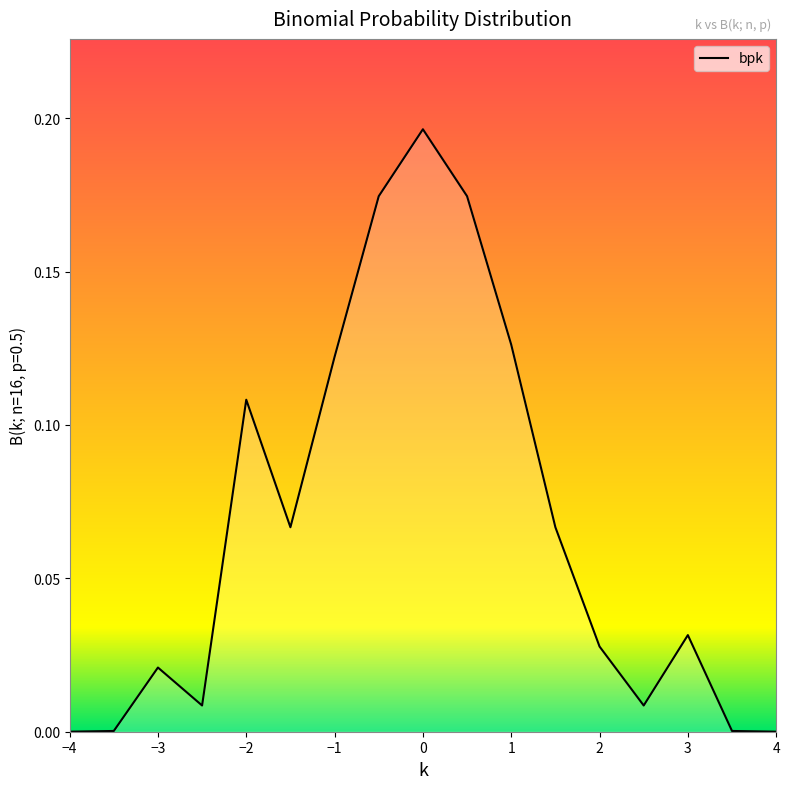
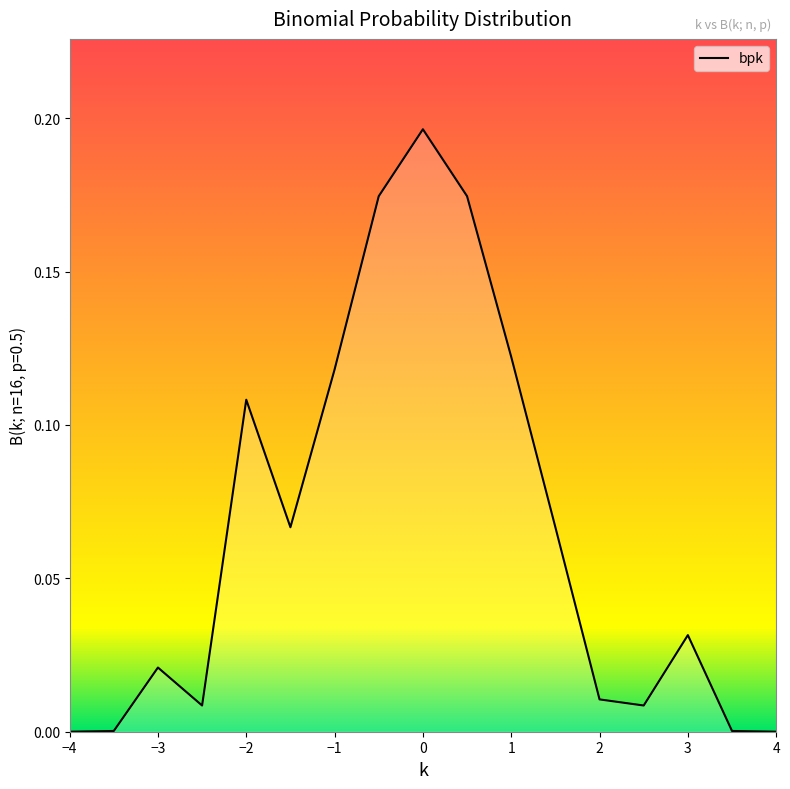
  {
    "−4": 0.000,
    "−3": 0.021,
    "−2": 0.108,
-   "−1": 0.122,
+   "−1": 0.118,
    "0": 0.196,
-   "1": 0.126,
-   "2": 0.028,
+   "1": 0.122,
+   "2": 0.011,
    "3": 0.031,
    "4": 0.000
  }
